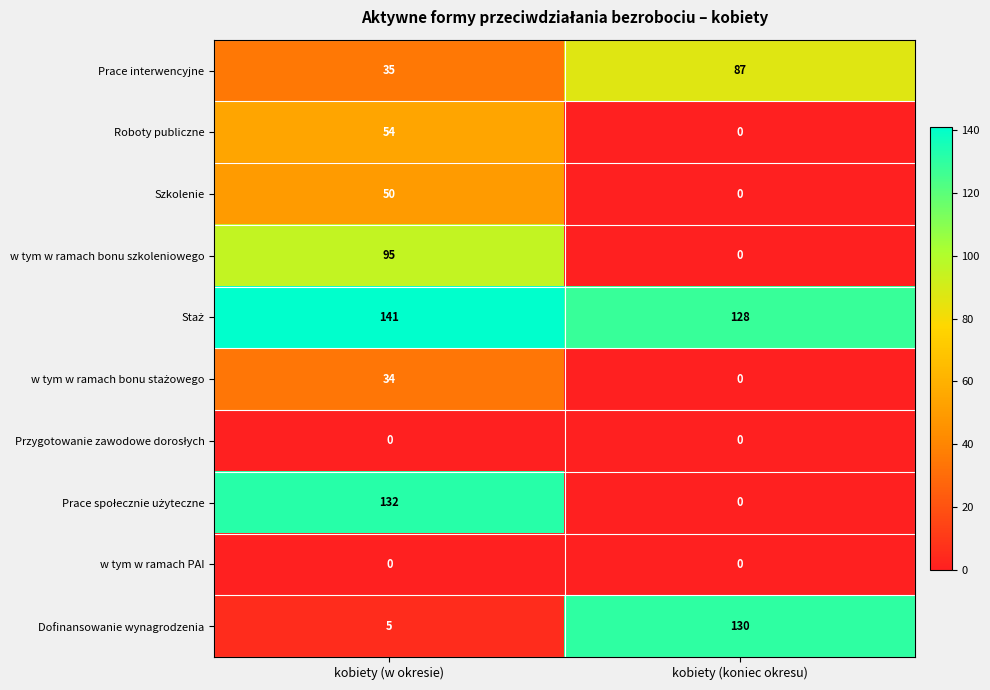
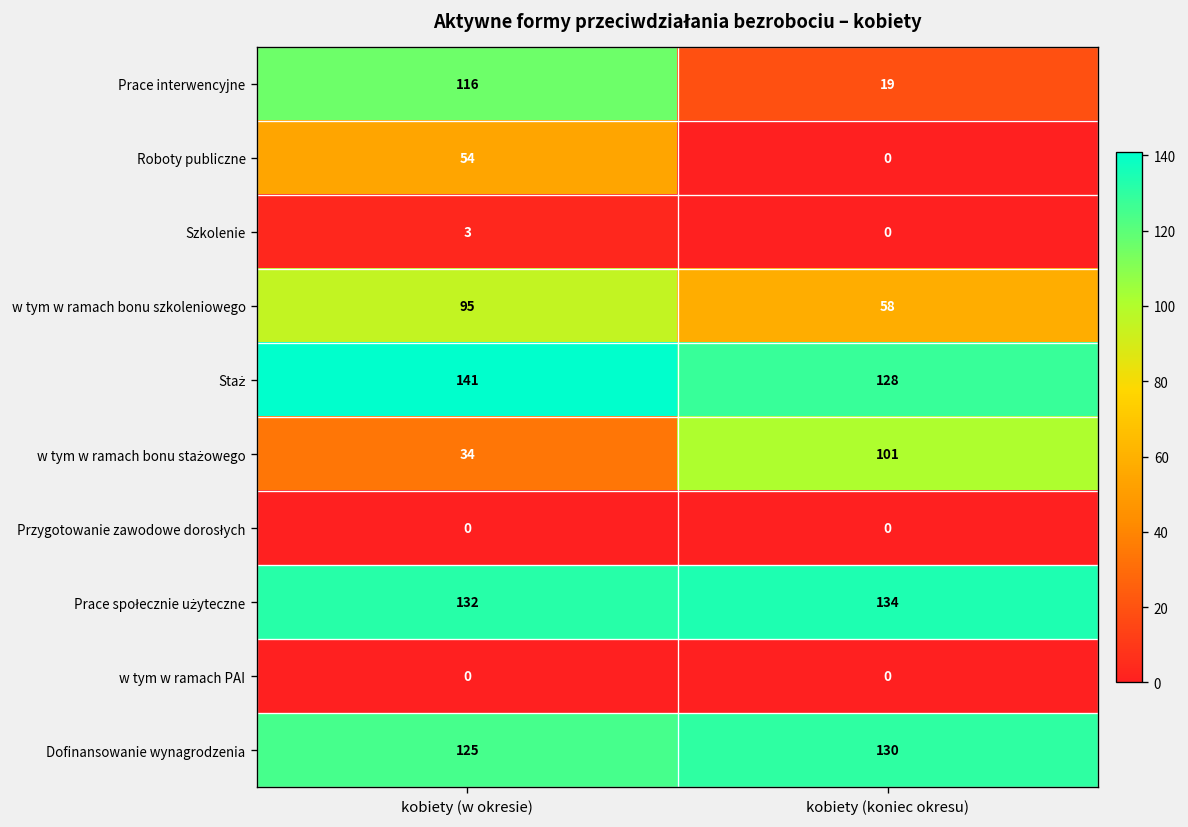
  {
    "Prace interwencyjne": {
-     "kobiety (w okresie)": 35,
-     "kobiety (koniec okresu)": 87
+     "kobiety (w okresie)": 116,
+     "kobiety (koniec okresu)": 19
    },
    "Roboty publiczne": {
      "kobiety (w okresie)": 54,
      "kobiety (koniec okresu)": 0
    },
    "Szkolenie": {
-     "kobiety (w okresie)": 50,
+     "kobiety (w okresie)": 3,
      "kobiety (koniec okresu)": 0
    },
    "w tym w ramach bonu szkoleniowego": {
      "kobiety (w okresie)": 95,
-     "kobiety (koniec okresu)": 0
+     "kobiety (koniec okresu)": 58
    },
    "Staż": {
      "kobiety (w okresie)": 141,
      "kobiety (koniec okresu)": 128
    },
    "w tym w ramach bonu stażowego": {
      "kobiety (w okresie)": 34,
-     "kobiety (koniec okresu)": 0
+     "kobiety (koniec okresu)": 101
    },
    "Przygotowanie zawodowe dorosłych": {
      "kobiety (w okresie)": 0,
      "kobiety (koniec okresu)": 0
    },
    "Prace społecznie użyteczne": {
      "kobiety (w okresie)": 132,
-     "kobiety (koniec okresu)": 0
+     "kobiety (koniec okresu)": 134
    },
    "w tym w ramach PAI": {
      "kobiety (w okresie)": 0,
      "kobiety (koniec okresu)": 0
    },
    "Dofinansowanie wynagrodzenia": {
-     "kobiety (w okresie)": 5,
+     "kobiety (w okresie)": 125,
      "kobiety (koniec okresu)": 130
    }
  }
